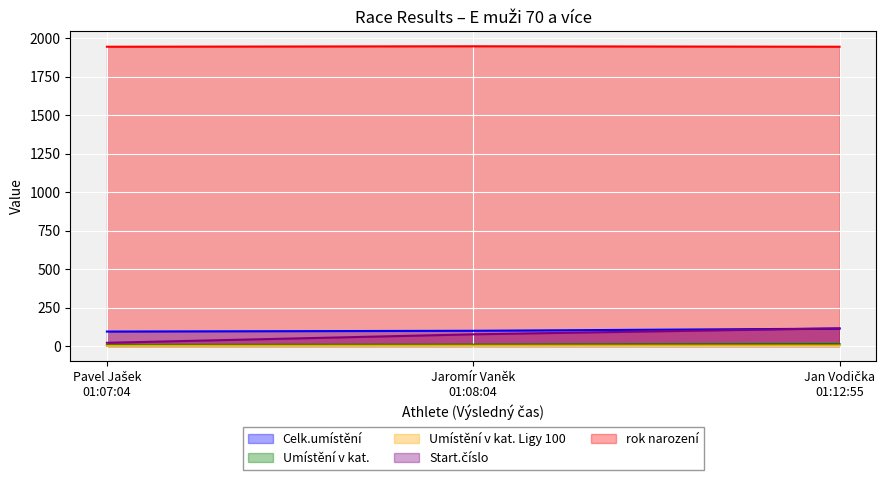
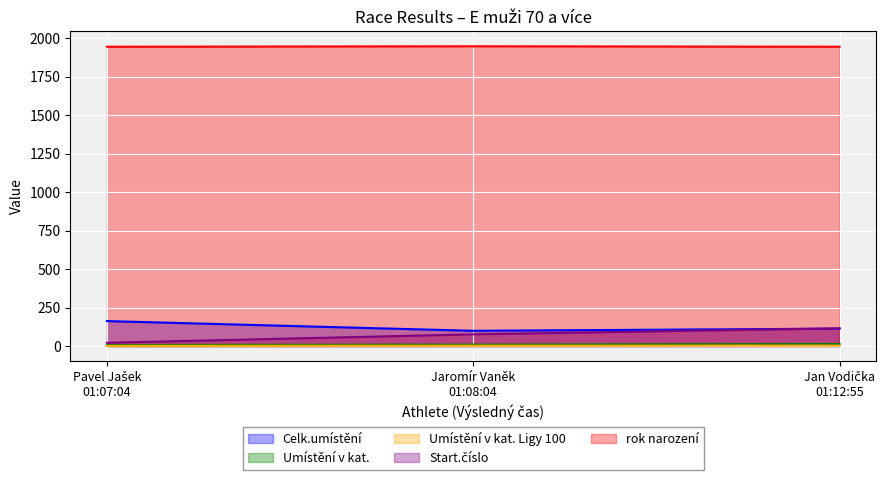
  {
    "Celk.umístění": {
-     "Pavel Jašek 01:07:04": 90,
+     "Pavel Jašek 01:07:04": 160,
      "Jaromír Vaněk 01:08:04": 100
    },
    "Start.číslo": {
      "Jaromír Vaněk 01:08:04": 80
    },
    "rok narození": {
      "Pavel Jašek 01:07:04": 1950,
      "Jaromír Vaněk 01:08:04": 1950,
      "Jan Vodička 01:12:55": 1950
    }
  }
